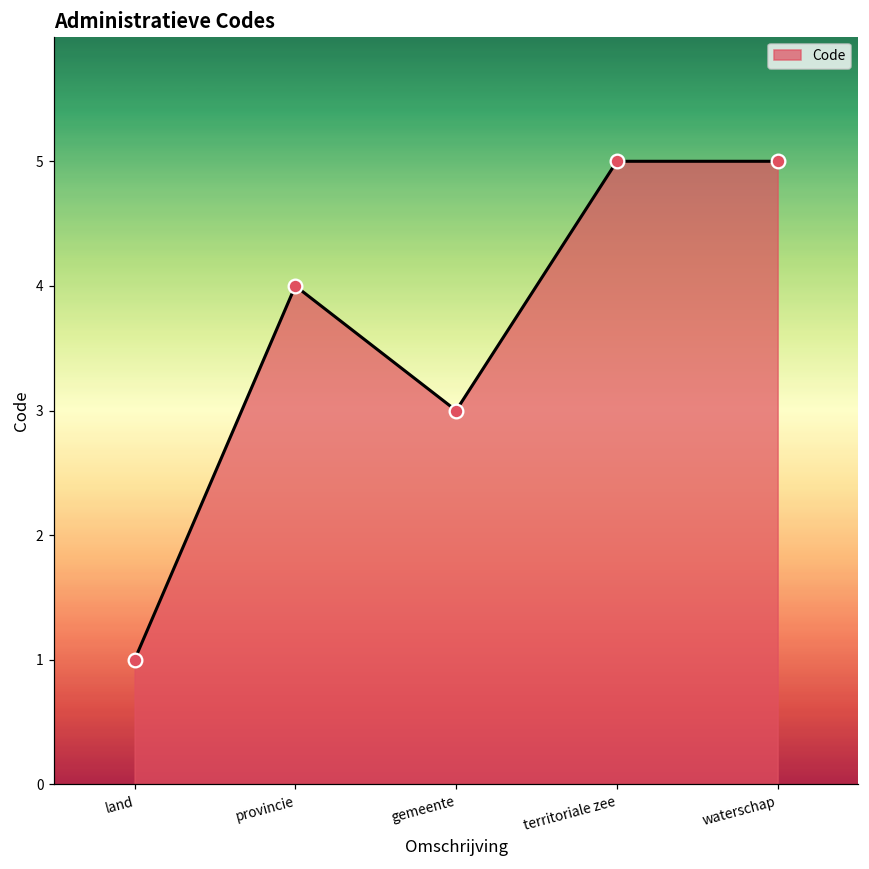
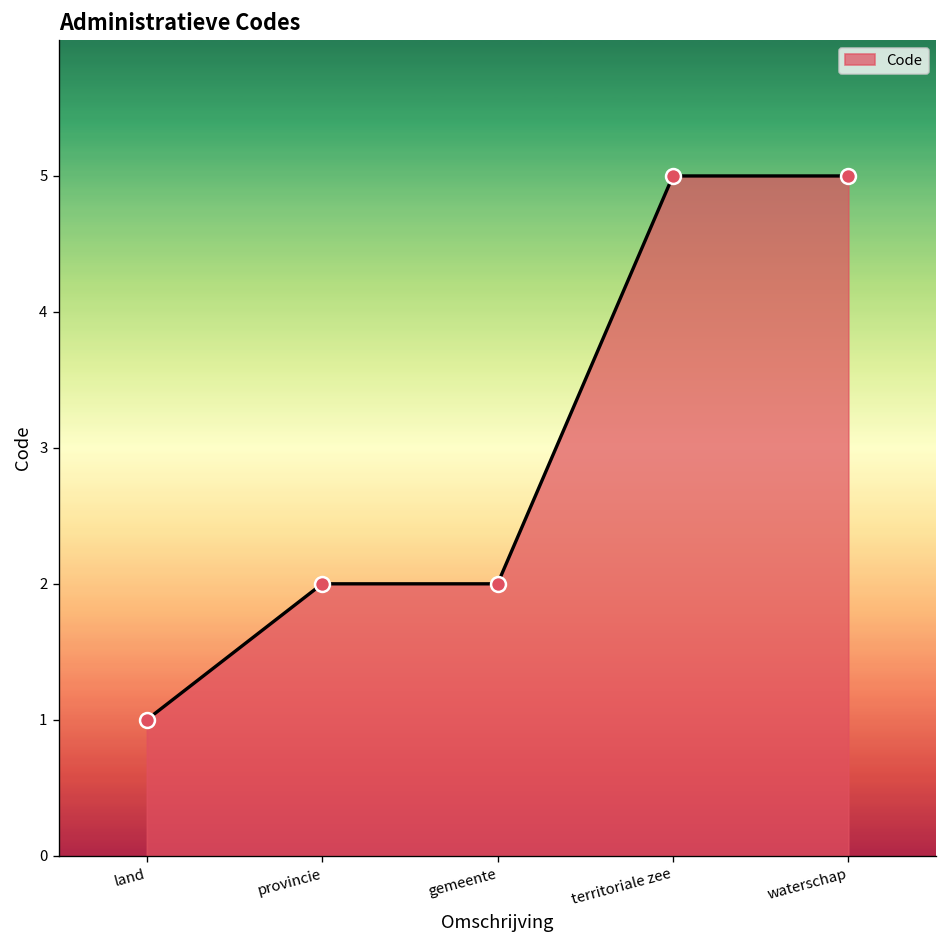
  {
    "land": 1,
-   "provincie": 4,
-   "gemeente": 3,
+   "provincie": 2,
+   "gemeente": 2,
    "territoriale zee": 5,
    "waterschap": 5
  }
